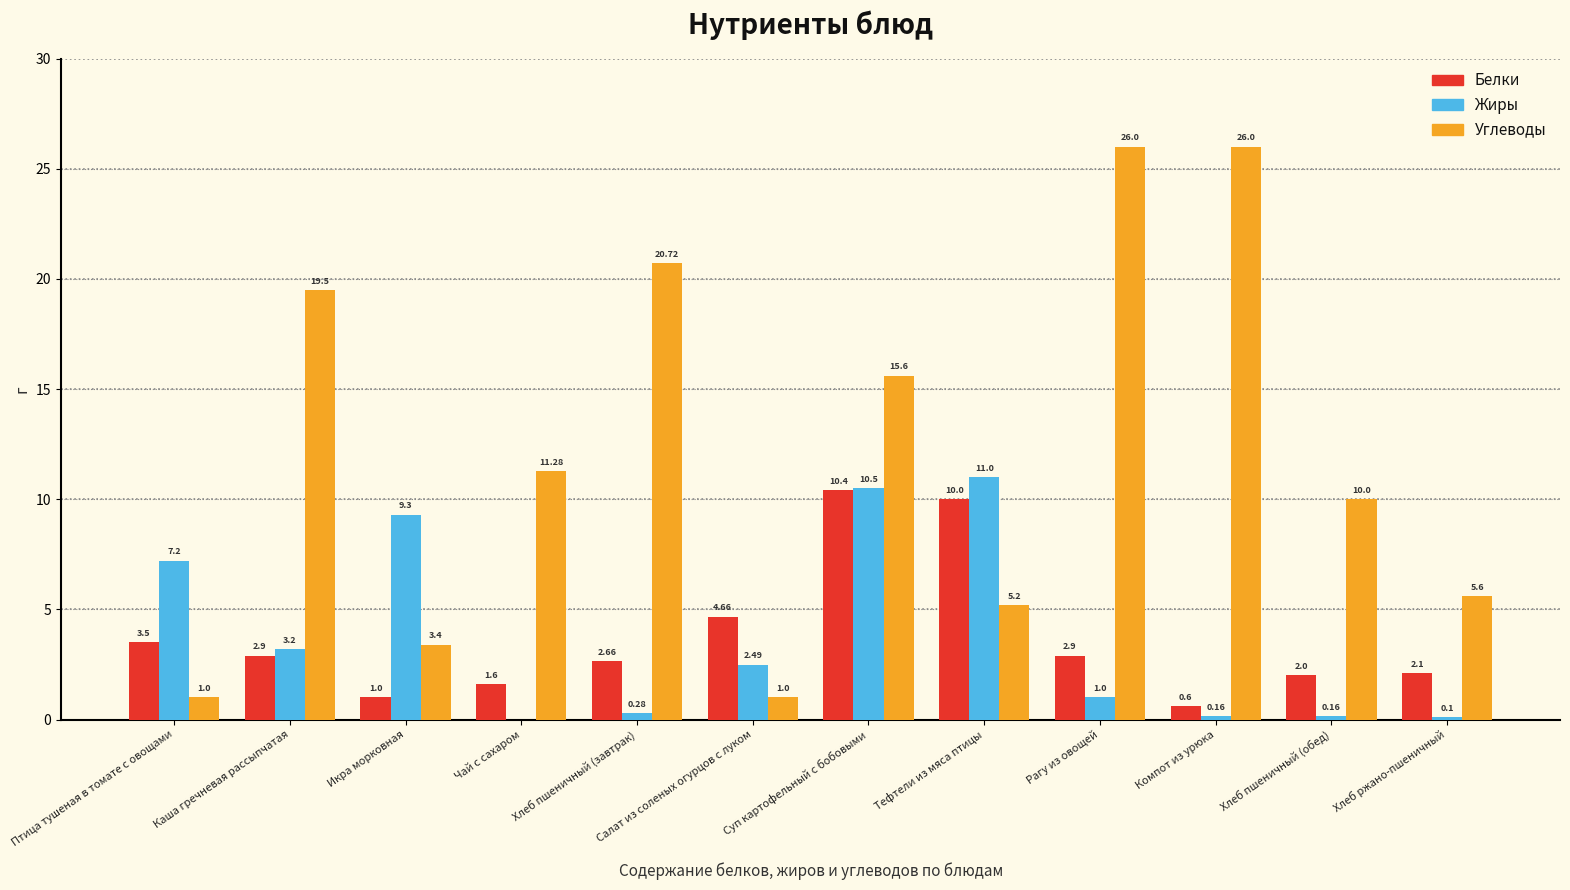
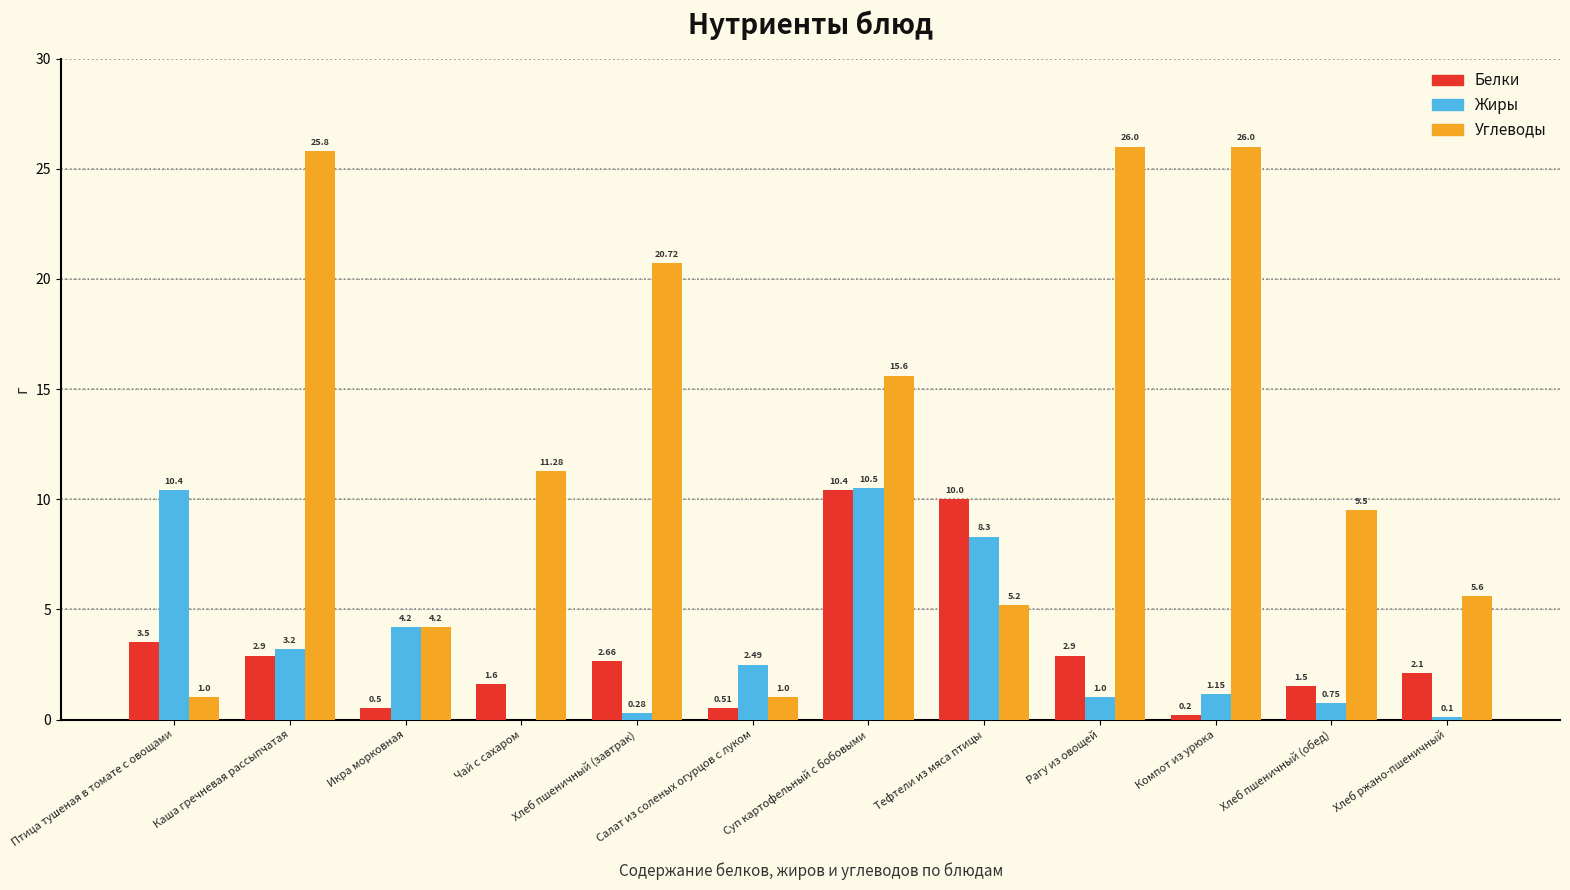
  {
    "Белки": {
      "Птица тушеная в томате с овощами": 3.5,
      "Каша гречневая рассыпчатая": 2.9,
-     "Икра морковная": 1.0,
+     "Икра морковная": 0.5,
      "Чай с сахаром": 1.6,
      "Хлеб пшеничный (завтрак)": 2.66,
-     "Салат из соленых огурцов с луком": 4.66,
+     "Салат из соленых огурцов с луком": 0.51,
      "Суп картофельный с бобовыми": 10.4,
      "Тефтели из мяса птицы": 10.0,
      "Рагу из овощей": 2.9,
-     "Компот из урюка": 0.6,
-     "Хлеб пшеничный (обед)": 2.0,
+     "Компот из урюка": 0.2,
+     "Хлеб пшеничный (обед)": 1.5,
      "Хлеб ржано-пшеничный": 2.1
    },
    "Жиры": {
-     "Птица тушеная в томате с овощами": 7.2,
+     "Птица тушеная в томате с овощами": 10.4,
      "Каша гречневая рассыпчатая": 3.2,
-     "Икра морковная": 9.3,
+     "Икра морковная": 4.2,
      "Хлеб пшеничный (завтрак)": 0.28,
      "Салат из соленых огурцов с луком": 2.49,
      "Суп картофельный с бобовыми": 10.5,
-     "Тефтели из мяса птицы": 11.0,
+     "Тефтели из мяса птицы": 8.3,
      "Рагу из овощей": 1.0,
-     "Компот из урюка": 0.16,
-     "Хлеб пшеничный (обед)": 0.16,
+     "Компот из урюка": 1.15,
+     "Хлеб пшеничный (обед)": 0.75,
      "Хлеб ржано-пшеничный": 0.1
    },
    "Углеводы": {
      "Птица тушеная в томате с овощами": 1.0,
-     "Каша гречневая рассыпчатая": 19.5,
-     "Икра морковная": 3.4,
+     "Каша гречневая рассыпчатая": 25.8,
+     "Икра морковная": 4.2,
      "Чай с сахаром": 11.28,
      "Хлеб пшеничный (завтрак)": 20.72,
      "Салат из соленых огурцов с луком": 1.0,
      "Суп картофельный с бобовыми": 15.6,
      "Тефтели из мяса птицы": 5.2,
      "Рагу из овощей": 26.0,
      "Компот из урюка": 26.0,
-     "Хлеб пшеничный (обед)": 10.0,
+     "Хлеб пшеничный (обед)": 9.5,
      "Хлеб ржано-пшеничный": 5.6
    }
  }
